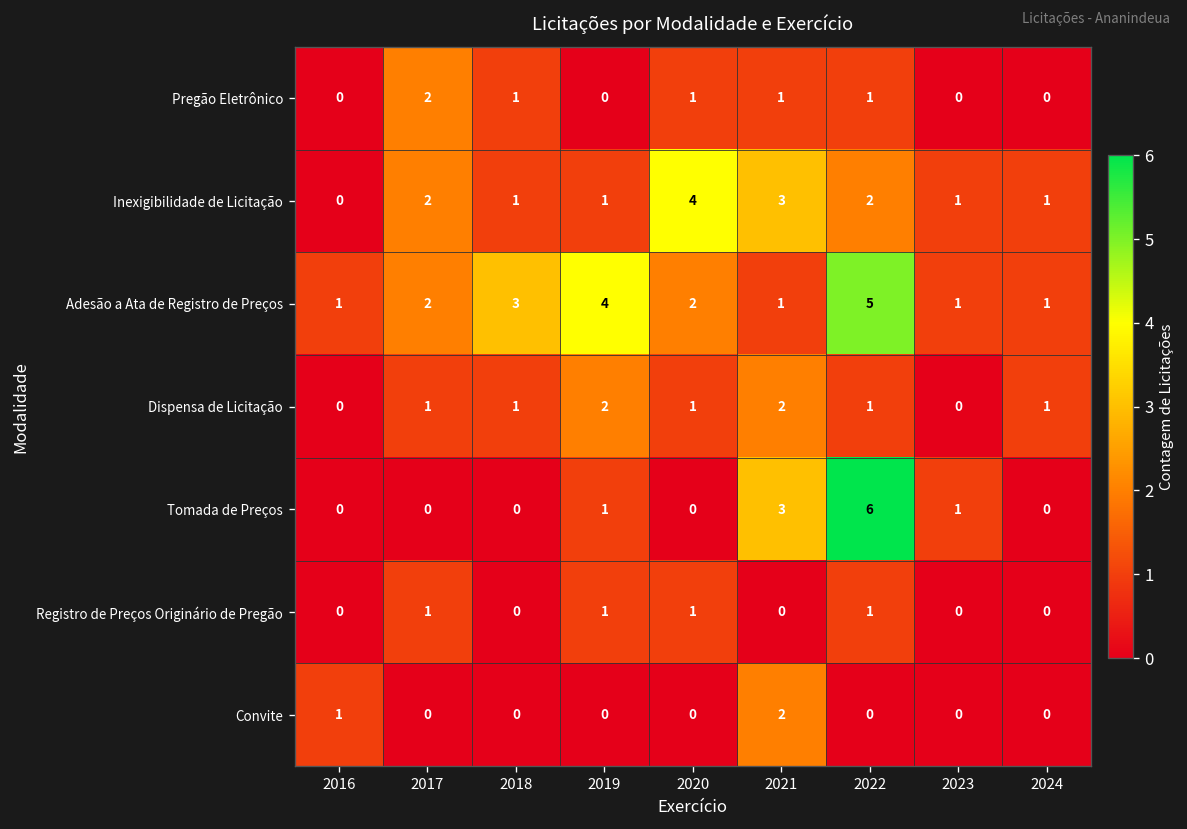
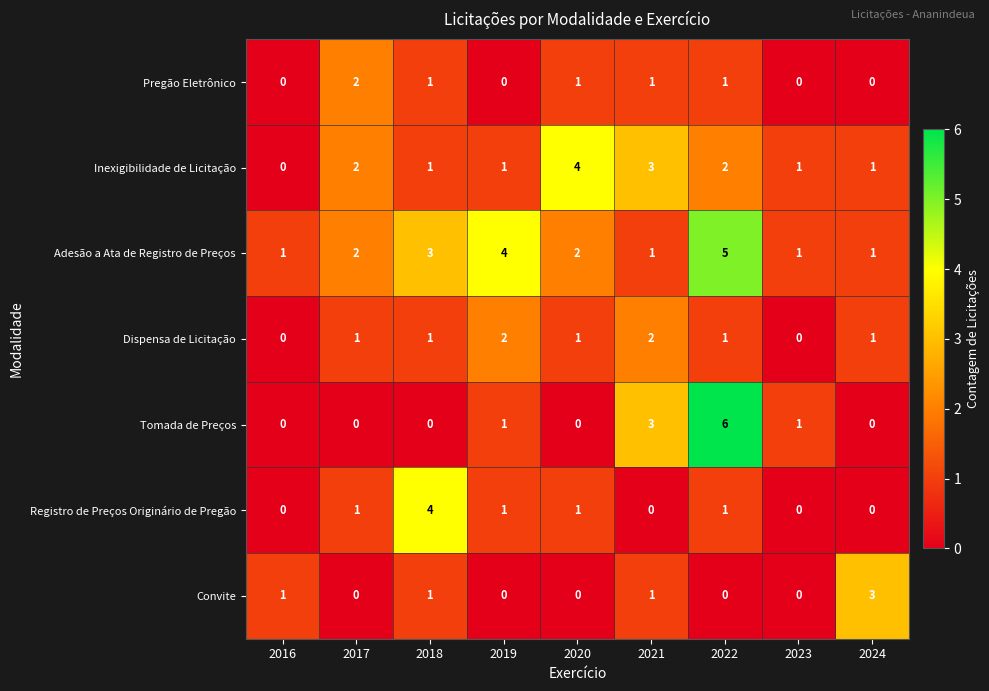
  {
    "Pregão Eletrônico": {
      "2016": 0,
      "2017": 2,
      "2018": 1,
      "2019": 0,
      "2020": 1,
      "2021": 1,
      "2022": 1,
      "2023": 0,
      "2024": 0
    },
    "Inexigibilidade de Licitação": {
      "2016": 0,
      "2017": 2,
      "2018": 1,
      "2019": 1,
      "2020": 4,
      "2021": 3,
      "2022": 2,
      "2023": 1,
      "2024": 1
    },
    "Adesão a Ata de Registro de Preços": {
      "2016": 1,
      "2017": 2,
      "2018": 3,
      "2019": 4,
      "2020": 2,
      "2021": 1,
      "2022": 5,
      "2023": 1,
      "2024": 1
    },
    "Dispensa de Licitação": {
      "2016": 0,
      "2017": 1,
      "2018": 1,
      "2019": 2,
      "2020": 1,
      "2021": 2,
      "2022": 1,
      "2023": 0,
      "2024": 1
    },
    "Tomada de Preços": {
      "2016": 0,
      "2017": 0,
      "2018": 0,
      "2019": 1,
      "2020": 0,
      "2021": 3,
      "2022": 6,
      "2023": 1,
      "2024": 0
    },
    "Registro de Preços Originário de Pregão": {
      "2016": 0,
      "2017": 1,
-     "2018": 0,
+     "2018": 4,
      "2019": 1,
      "2020": 1,
      "2021": 0,
      "2022": 1,
      "2023": 0,
      "2024": 0
    },
    "Convite": {
      "2016": 1,
      "2017": 0,
-     "2018": 0,
+     "2018": 1,
      "2019": 0,
      "2020": 0,
-     "2021": 2,
+     "2021": 1,
      "2022": 0,
      "2023": 0,
-     "2024": 0
+     "2024": 3
    }
  }
